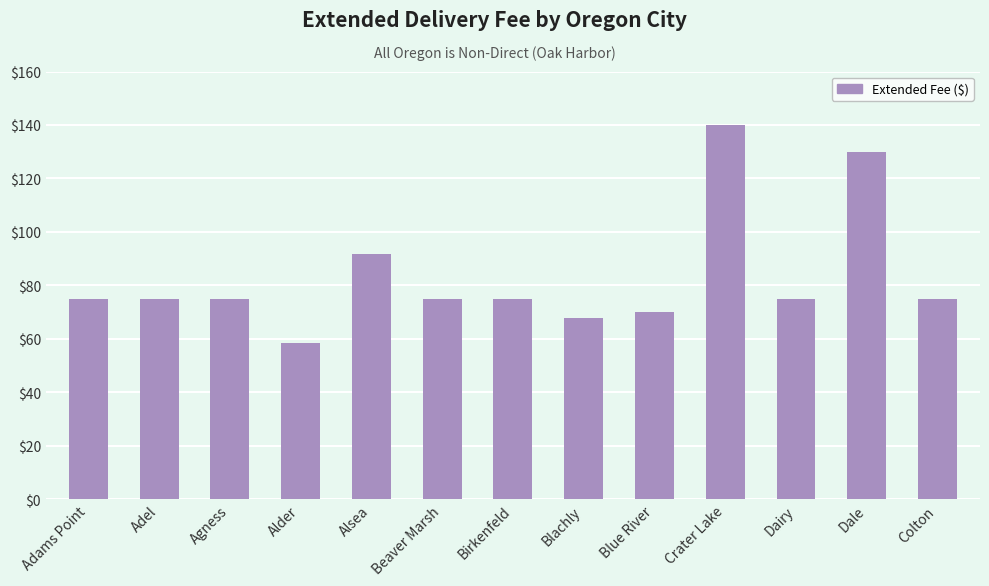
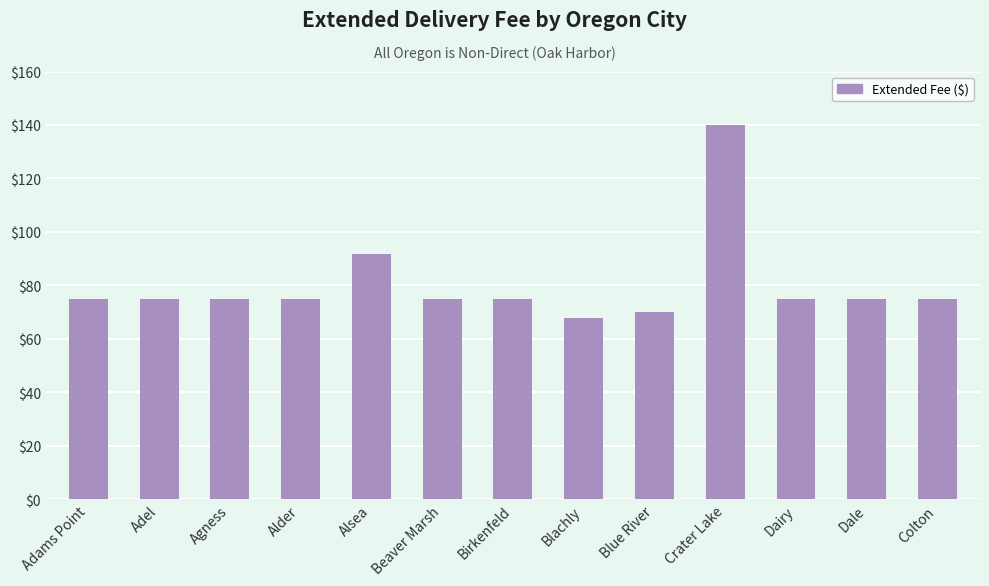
  {
    "Adams Point": "$75",
    "Adel": "$75",
    "Agness": "$75",
-   "Alder": "$59",
+   "Alder": "$75",
    "Alsea": "$92",
    "Beaver Marsh": "$75",
    "Birkenfeld": "$75",
    "Blachly": "$68",
    "Blue River": "$70",
    "Crater Lake": "$140",
    "Dairy": "$75",
-   "Dale": "$130",
+   "Dale": "$75",
    "Colton": "$75"
  }
